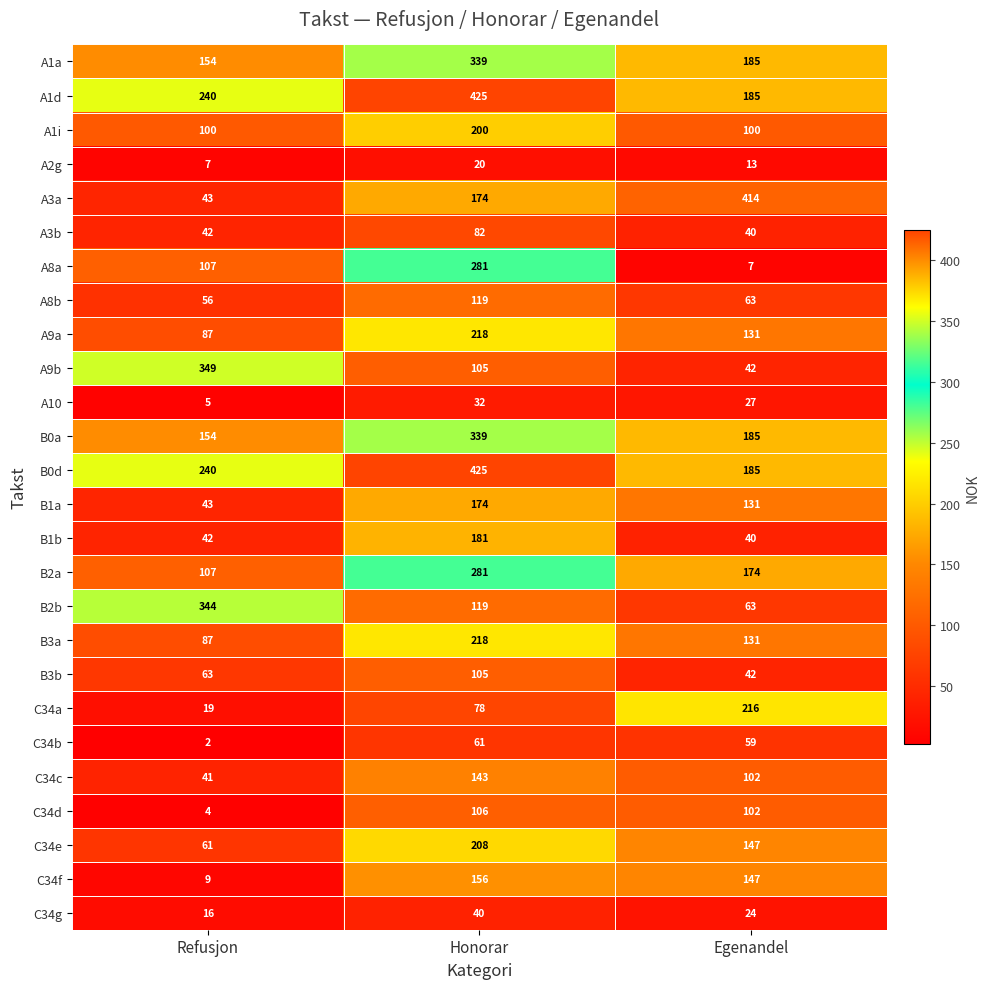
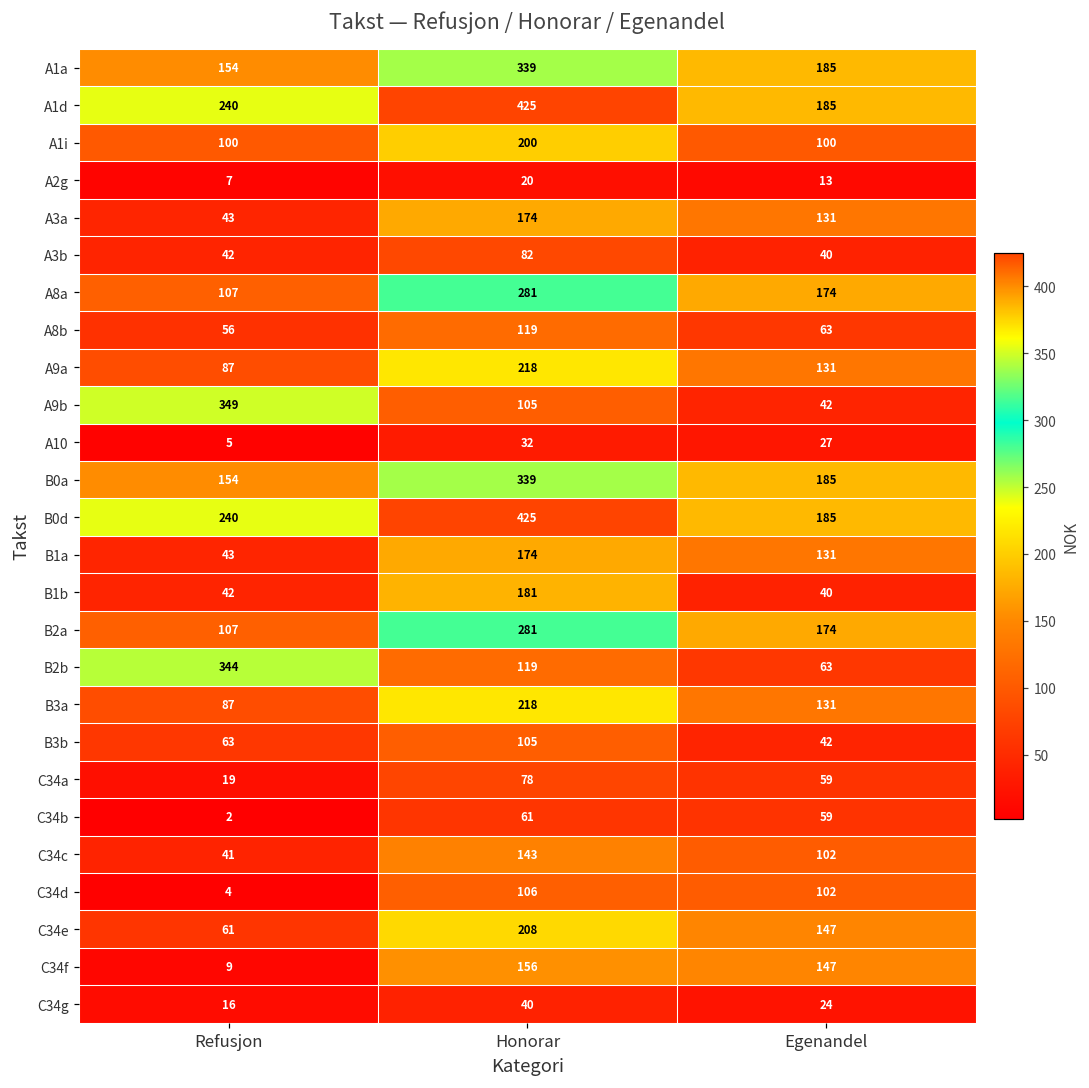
  {
    "A1a": {
      "Refusjon": 154,
      "Honorar": 339,
      "Egenandel": 185
    },
    "A1d": {
      "Refusjon": 240,
      "Honorar": 425,
      "Egenandel": 185
    },
    "A1i": {
      "Refusjon": 100,
      "Honorar": 200,
      "Egenandel": 100
    },
    "A2g": {
      "Refusjon": 7,
      "Honorar": 20,
      "Egenandel": 13
    },
    "A3a": {
      "Refusjon": 43,
      "Honorar": 174,
-     "Egenandel": 414
+     "Egenandel": 131
    },
    "A3b": {
      "Refusjon": 42,
      "Honorar": 82,
      "Egenandel": 40
    },
    "A8a": {
      "Refusjon": 107,
      "Honorar": 281,
-     "Egenandel": 7
+     "Egenandel": 174
    },
    "A8b": {
      "Refusjon": 56,
      "Honorar": 119,
      "Egenandel": 63
    },
    "A9a": {
      "Refusjon": 87,
      "Honorar": 218,
      "Egenandel": 131
    },
    "A9b": {
      "Refusjon": 349,
      "Honorar": 105,
      "Egenandel": 42
    },
    "A10": {
      "Refusjon": 5,
      "Honorar": 32,
      "Egenandel": 27
    },
    "B0a": {
      "Refusjon": 154,
      "Honorar": 339,
      "Egenandel": 185
    },
    "B0d": {
      "Refusjon": 240,
      "Honorar": 425,
      "Egenandel": 185
    },
    "B1a": {
      "Refusjon": 43,
      "Honorar": 174,
      "Egenandel": 131
    },
    "B1b": {
      "Refusjon": 42,
      "Honorar": 181,
      "Egenandel": 40
    },
    "B2a": {
      "Refusjon": 107,
      "Honorar": 281,
      "Egenandel": 174
    },
    "B2b": {
      "Refusjon": 344,
      "Honorar": 119,
      "Egenandel": 63
    },
    "B3a": {
      "Refusjon": 87,
      "Honorar": 218,
      "Egenandel": 131
    },
    "B3b": {
      "Refusjon": 63,
      "Honorar": 105,
      "Egenandel": 42
    },
    "C34a": {
      "Refusjon": 19,
      "Honorar": 78,
-     "Egenandel": 216
+     "Egenandel": 59
    },
    "C34b": {
      "Refusjon": 2,
      "Honorar": 61,
      "Egenandel": 59
    },
    "C34c": {
      "Refusjon": 41,
      "Honorar": 143,
      "Egenandel": 102
    },
    "C34d": {
      "Refusjon": 4,
      "Honorar": 106,
      "Egenandel": 102
    },
    "C34e": {
      "Refusjon": 61,
      "Honorar": 208,
      "Egenandel": 147
    },
    "C34f": {
      "Refusjon": 9,
      "Honorar": 156,
      "Egenandel": 147
    },
    "C34g": {
      "Refusjon": 16,
      "Honorar": 40,
      "Egenandel": 24
    }
  }
